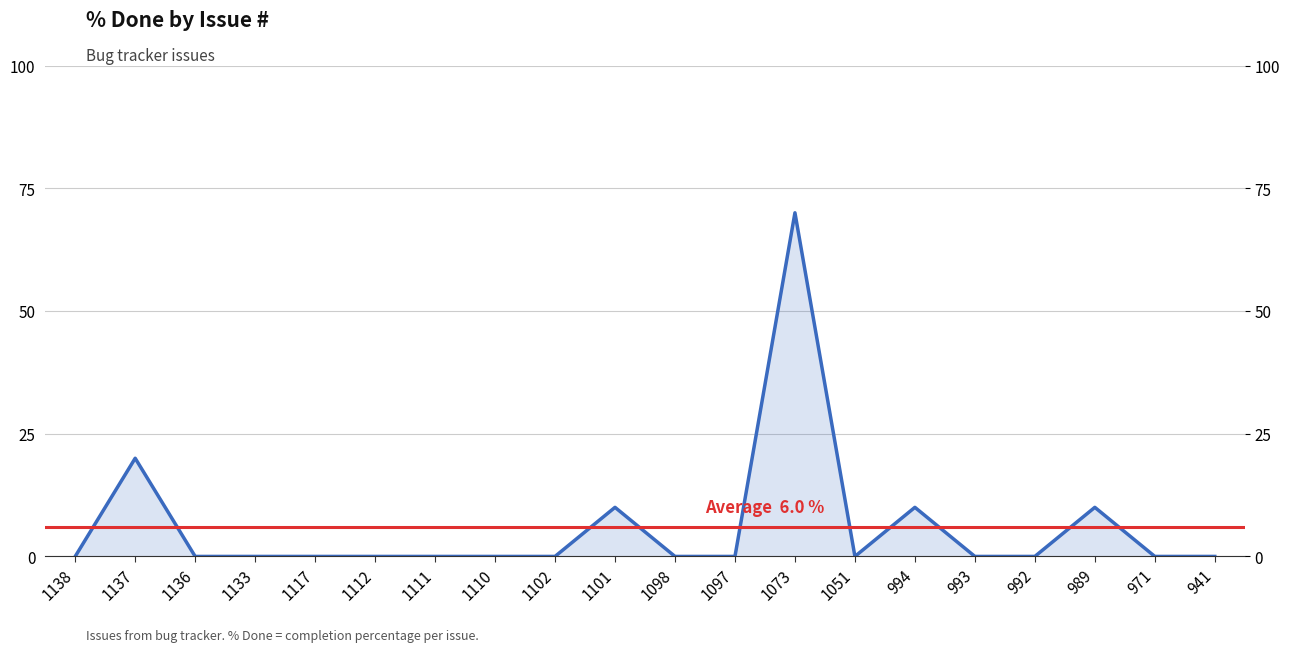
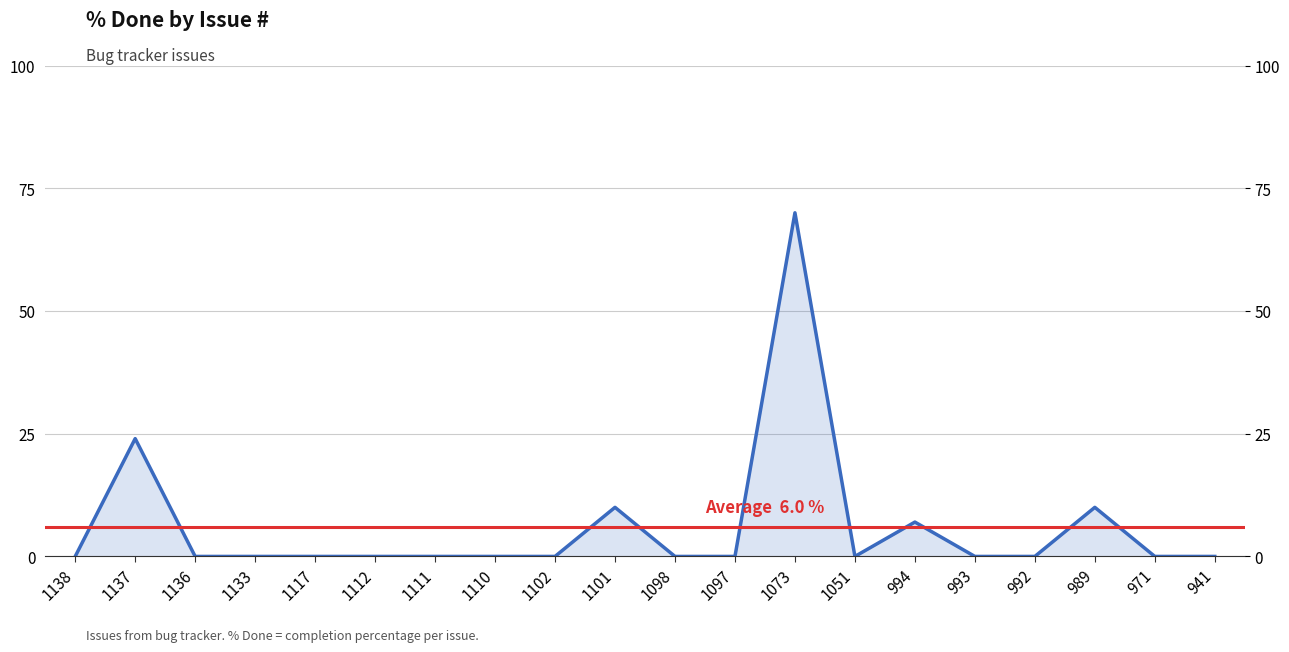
  {
    "1138": 0,
-   "1137": 20,
+   "1137": 24,
    "1136": 0,
    "1133": 0,
    "1117": 0,
    "1112": 0,
    "1111": 0,
    "1110": 0,
    "1102": 0,
    "1101": 10,
    "1098": 0,
    "1097": 0,
    "1073": 70,
    "1051": 0,
-   "994": 10,
+   "994": 7,
    "993": 0,
    "992": 0,
    "989": 10,
    "971": 0,
    "941": 0
  }
